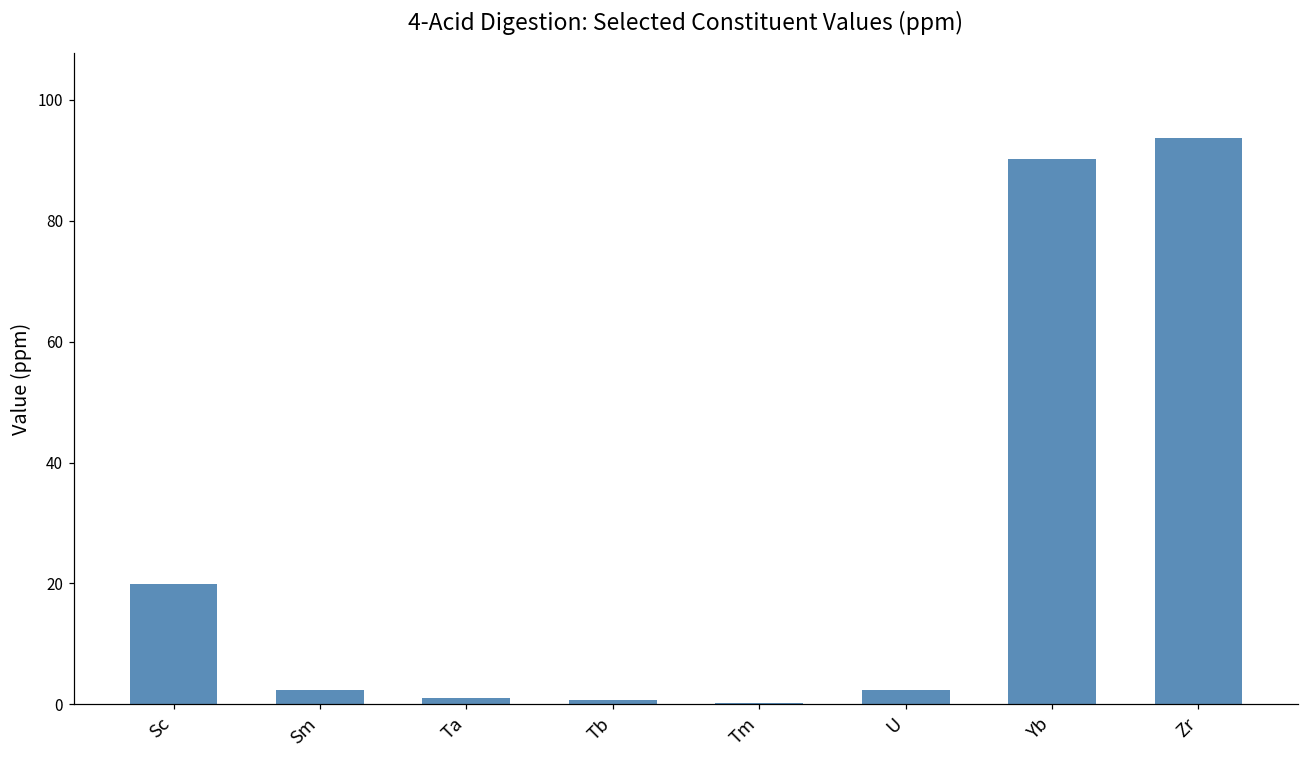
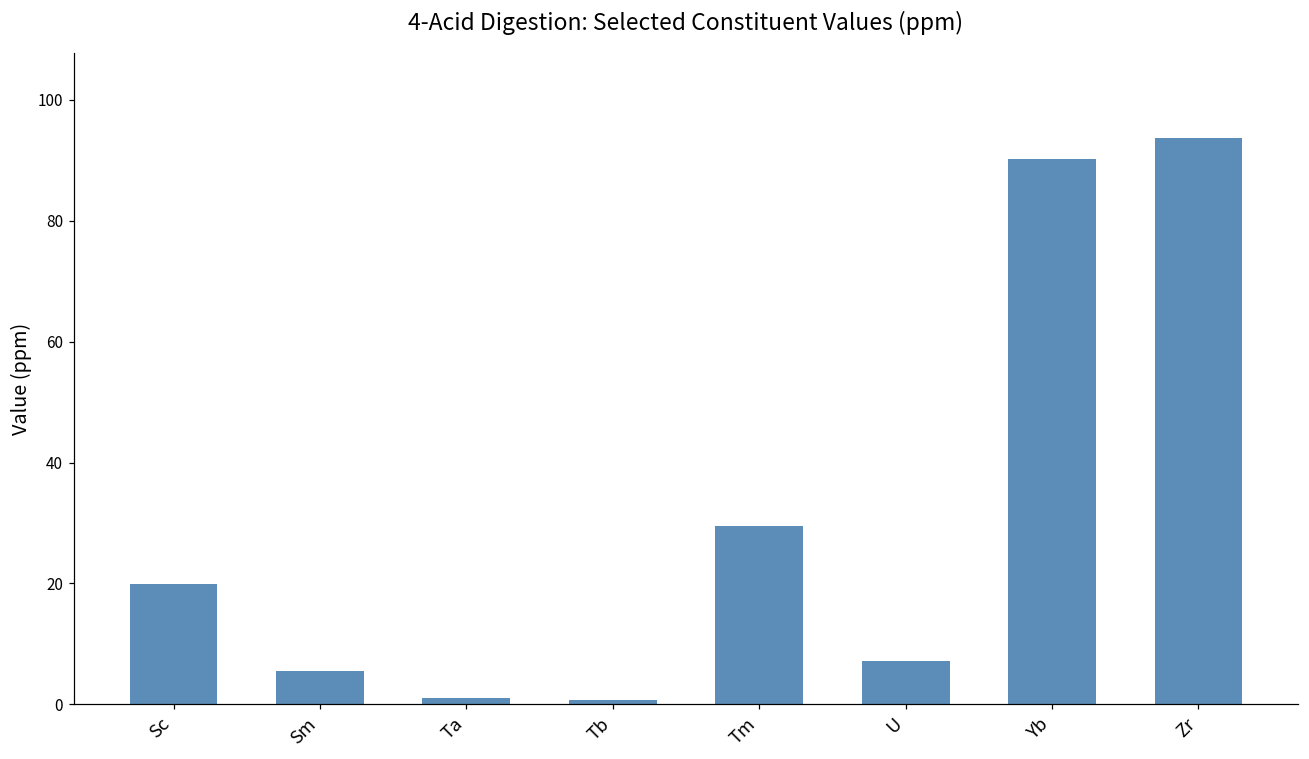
  {
    "Sc": 20,
-   "Sm": 2,
+   "Sm": 5,
    "Ta": 1,
    "Tb": 1,
-   "Tm": 0,
-   "U": 2,
+   "Tm": 30,
+   "U": 7,
    "Yb": 90,
    "Zr": 94
  }
